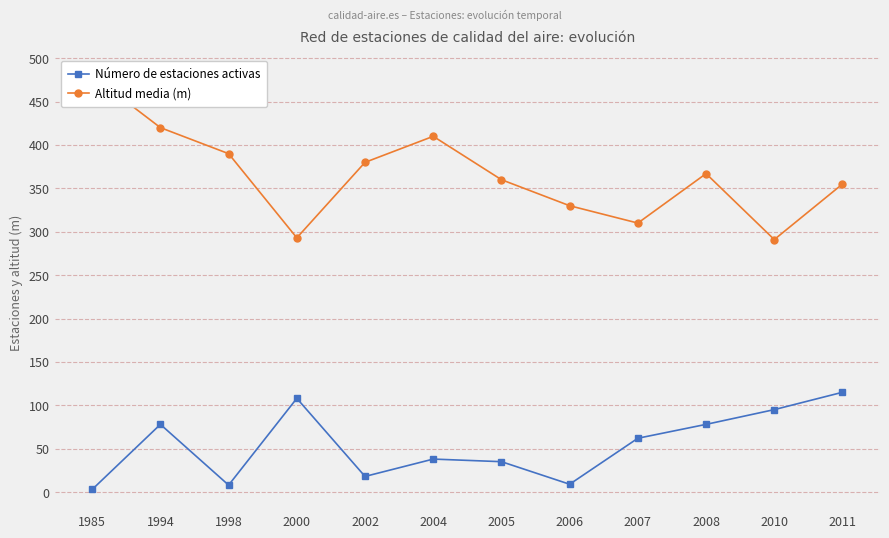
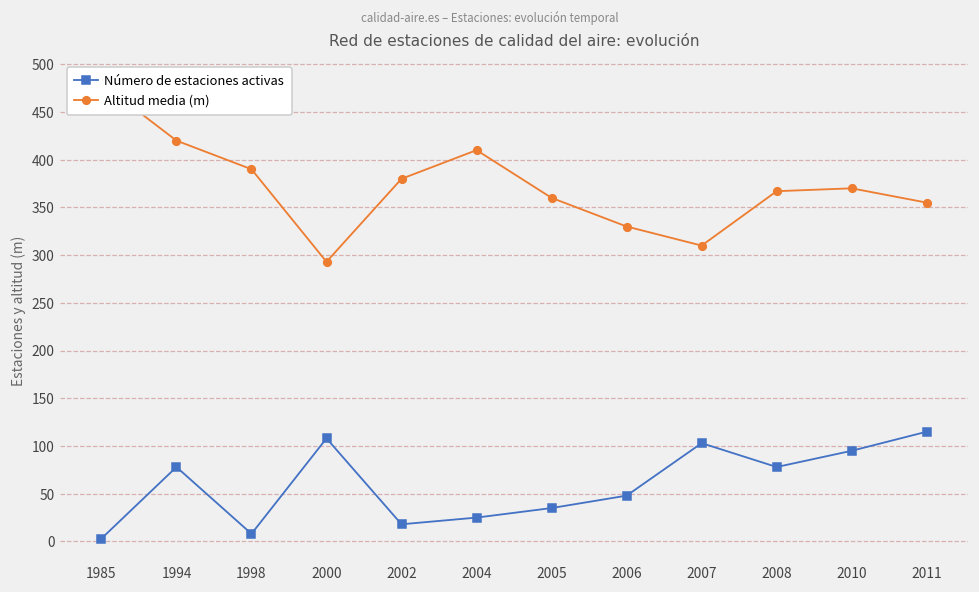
  {
    "Número de estaciones activas": {
      "1985": 0,
      "1994": 80,
      "1998": 10,
      "2000": 110,
      "2002": 20,
-     "2004": 40,
+     "2004": 30,
      "2005": 40,
-     "2006": 10,
-     "2007": 60,
+     "2006": 50,
+     "2007": 100,
      "2008": 80,
      "2010": 100,
      "2011": 120
    },
    "Altitud media (m)": {
      "1994": 420,
      "1998": 390,
      "2000": 290,
      "2002": 380,
      "2004": 410,
      "2005": 360,
      "2006": 330,
      "2007": 310,
      "2008": 370,
-     "2010": 290,
+     "2010": 370,
      "2011": 360
    }
  }
